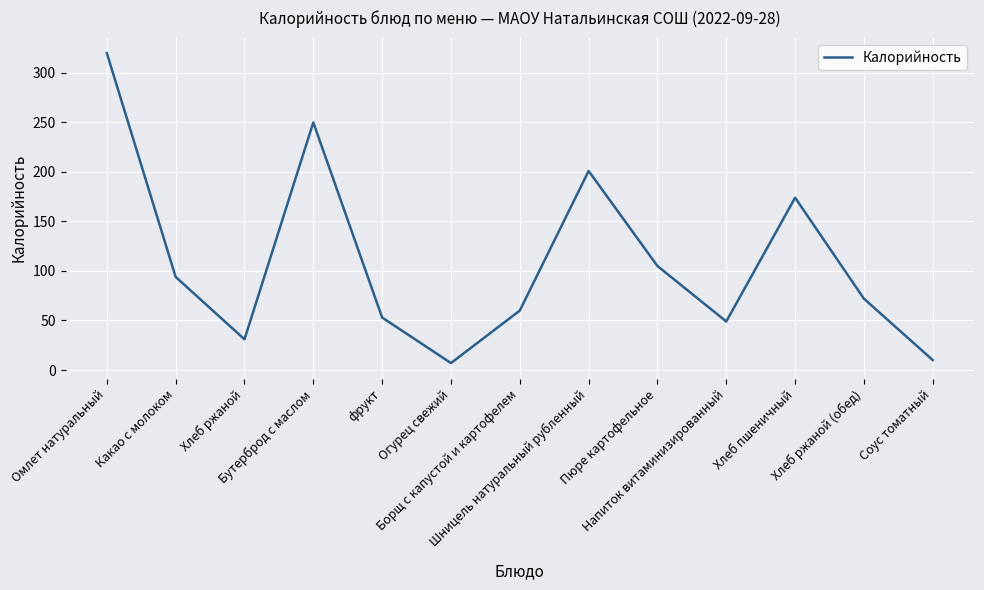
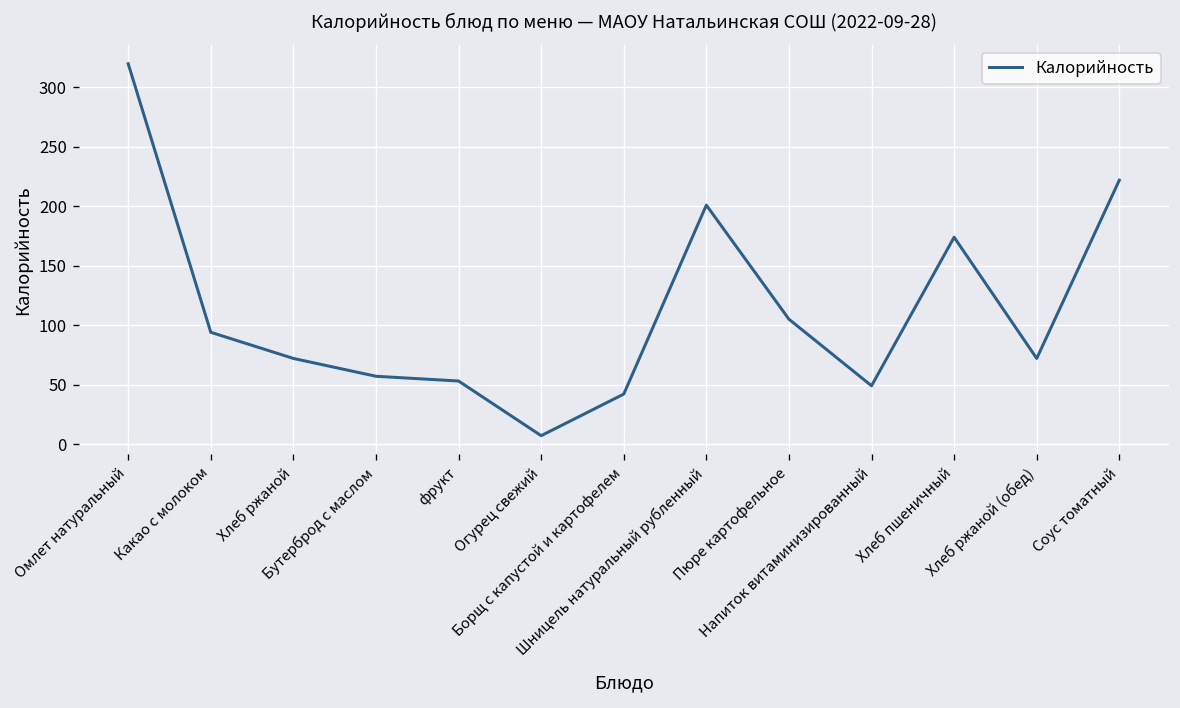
  {
    "Омлет натуральный": 320,
    "Какао с молоком": 90,
-   "Хлеб ржаной": 30,
-   "Бутерброд с маслом": 250,
+   "Хлеб ржаной": 70,
+   "Бутерброд с маслом": 60,
    "фрукт": 50,
    "Огурец свежий": 10,
-   "Борщ с капустой и картофелем": 60,
+   "Борщ с капустой и картофелем": 40,
    "Шницель натуральный рубленный": 200,
    "Пюре картофельное": 110,
    "Напиток витаминизированный": 50,
    "Хлеб пшеничный": 170,
    "Хлеб ржаной (обед)": 70,
-   "Соус томатный": 10
+   "Соус томатный": 220
  }
